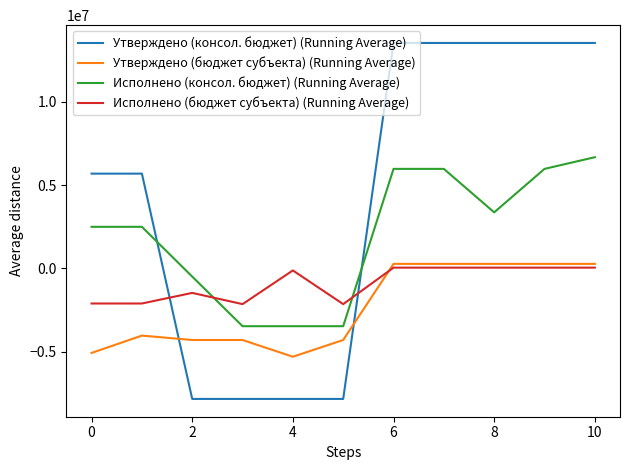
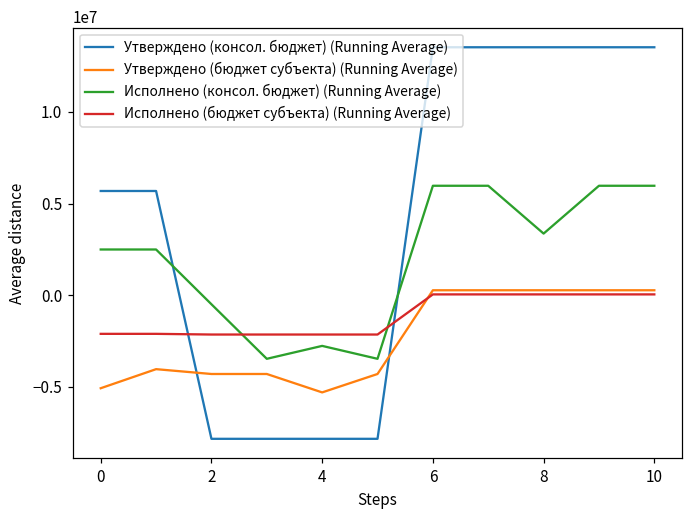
  {
    "Утверждено (консол. бюджет) (Running Average)": {
      "0": 5700000,
      "2": -7800000,
      "4": -7800000,
      "8": 13500000,
      "10": 13500000
    },
    "Утверждено (бюджет субъекта) (Running Average)": {
      "0": -5100000,
      "2": -4300000,
      "4": -5300000,
      "6": 300000,
      "8": 300000,
      "10": 300000
    },
    "Исполнено (консол. бюджет) (Running Average)": {
      "0": 2500000,
      "2": -500000,
-     "4": -3500000,
+     "4": -2800000,
      "6": 6000000,
      "8": 3400000,
-     "10": 6700000
+     "10": 6000000
    },
    "Исполнено (бюджет субъекта) (Running Average)": {
      "0": -2100000,
-     "2": -1500000,
-     "4": -100000,
+     "2": -2200000,
+     "4": -2200000,
      "6": 0,
      "8": 0,
      "10": 0
    }
  }
